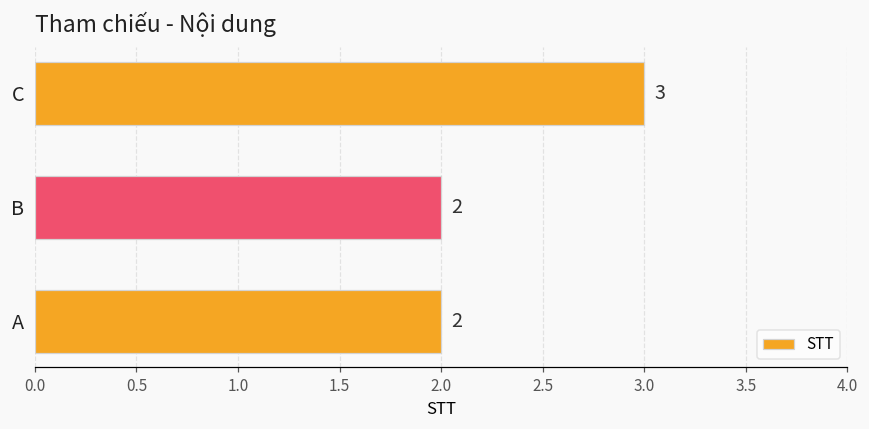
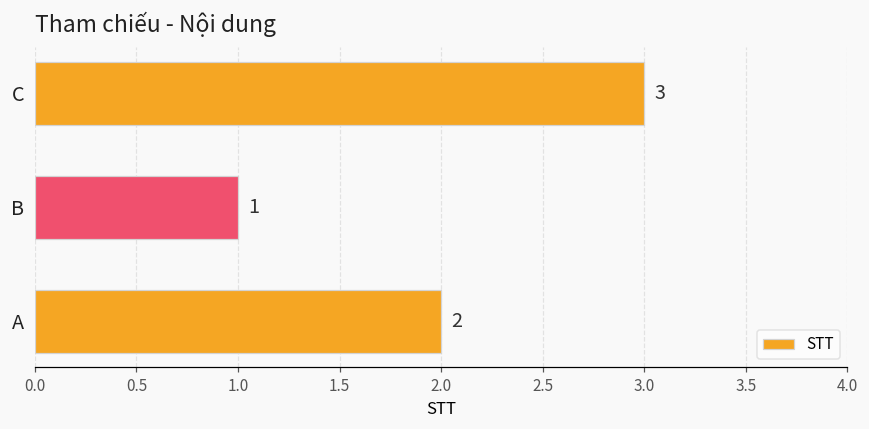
  {
    "C": 3,
-   "B": 2,
+   "B": 1,
    "A": 2
  }
